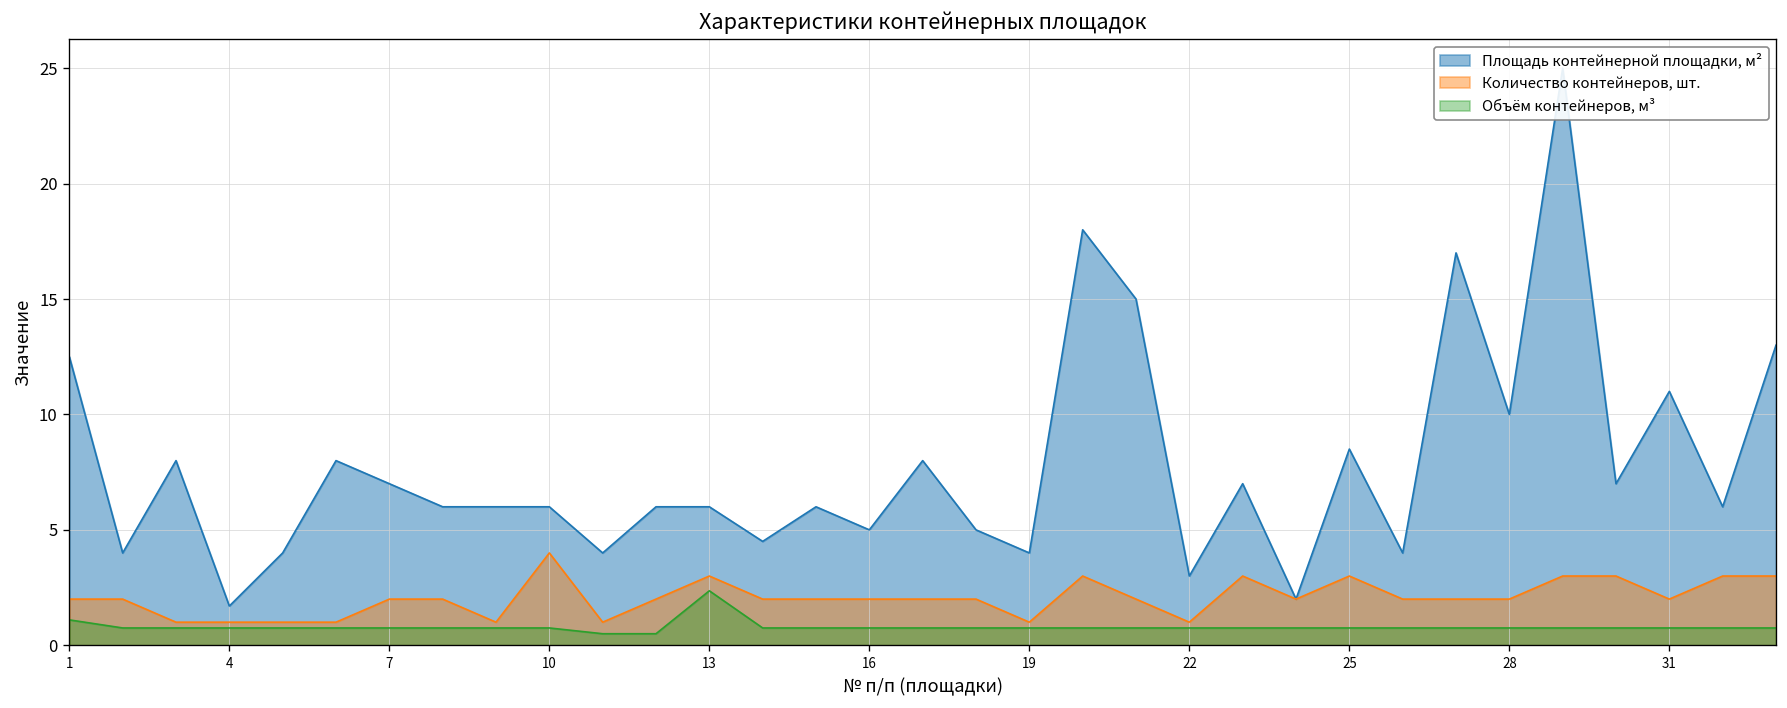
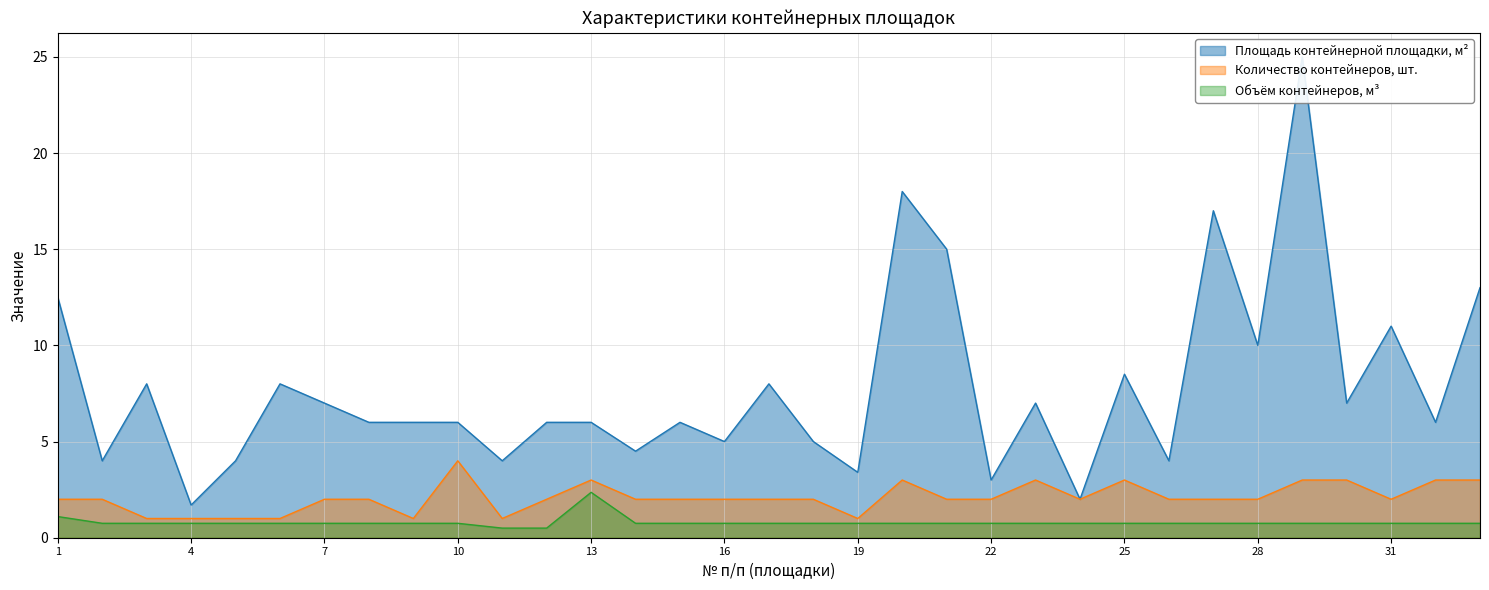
  {
    "Площадь контейнерной площадки, м²": {
      "1": 12.5,
      "4": 1.7,
      "7": 7.0,
      "10": 6.0,
      "13": 6.0,
      "16": 5.0,
-     "19": 4.0,
+     "19": 3.4,
      "22": 3.0,
      "25": 8.5,
      "28": 10.0,
      "31": 11.0
    },
    "Количество контейнеров, шт.": {
      "1": 2,
      "4": 1,
      "7": 2,
      "10": 4,
      "13": 3,
      "16": 2,
      "19": 1,
-     "22": 1,
+     "22": 2,
      "25": 3,
      "28": 2,
      "31": 2
    },
    "Объём контейнеров, м³": {
      "1": 1.1,
      "4": 0.8,
      "7": 0.8,
      "10": 0.8,
      "13": 2.4,
      "16": 0.8,
      "19": 0.8,
      "22": 0.8,
      "25": 0.8,
      "28": 0.8,
      "31": 0.8
    }
  }
